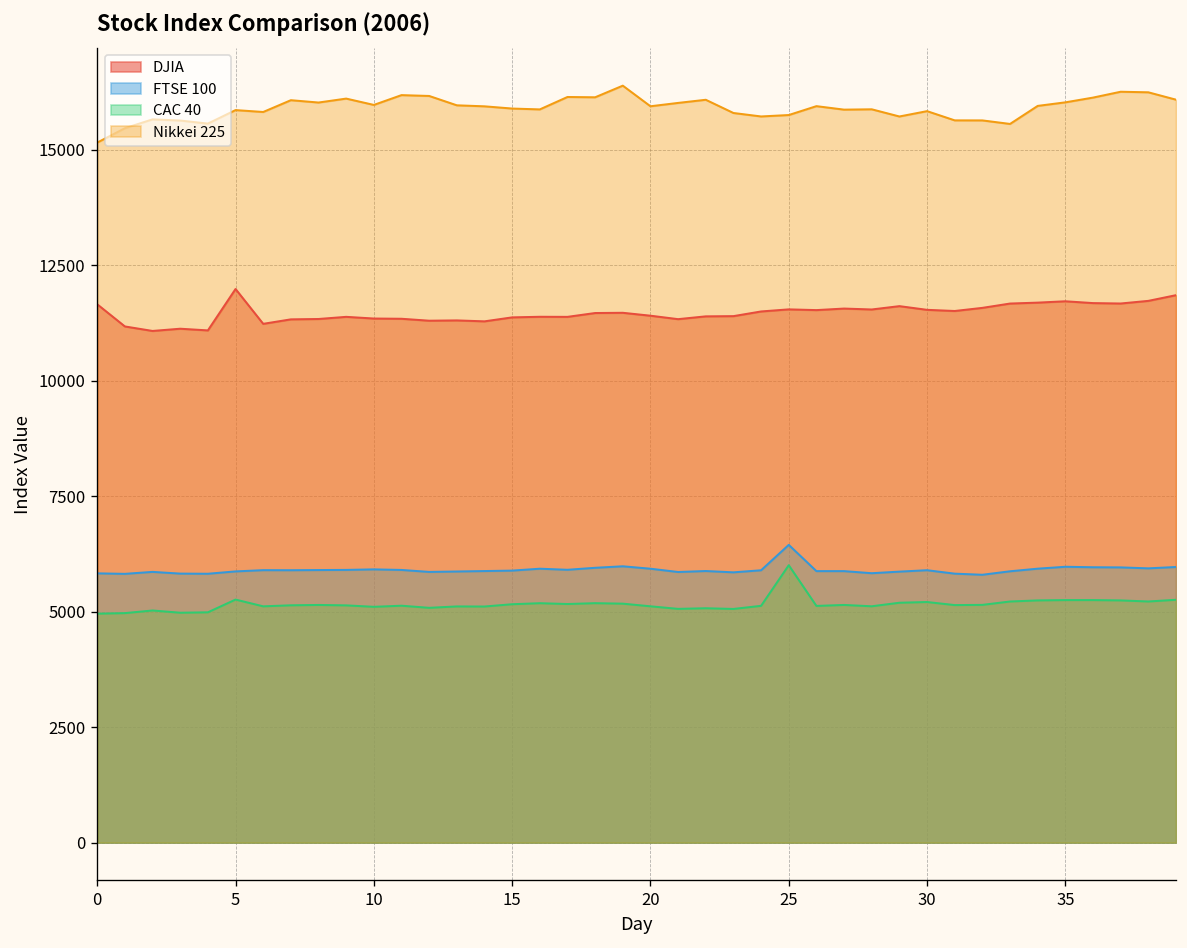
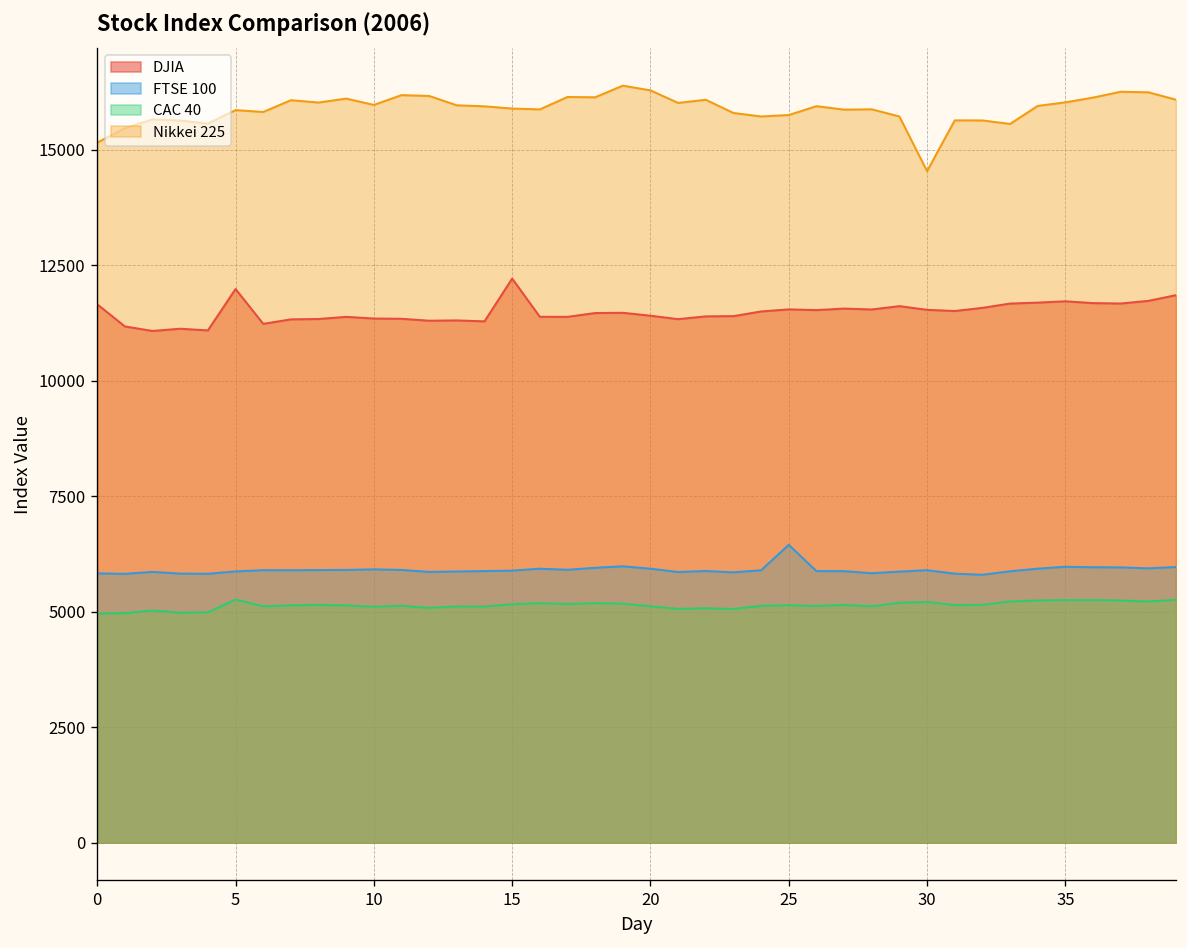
  {
    "DJIA": {
      "0": 11700,
      "5": 12000,
      "10": 11300,
-     "15": 11400,
+     "15": 12200,
      "20": 11400,
      "25": 11500,
      "30": 11500,
      "35": 11700
    },
    "FTSE 100": {
      "0": 5800,
      "5": 5900,
      "10": 5900,
      "15": 5900,
      "20": 5900,
      "25": 6400,
      "30": 5900,
      "35": 6000
    },
    "CAC 40": {
      "0": 5000,
      "5": 5300,
      "10": 5100,
      "15": 5200,
      "20": 5100,
-     "25": 6000,
+     "25": 5100,
      "30": 5200,
      "35": 5300
    },
    "Nikkei 225": {
      "0": 15200,
      "5": 15900,
      "10": 16000,
      "15": 15900,
-     "20": 15900,
+     "20": 16300,
      "25": 15800,
-     "30": 15800,
+     "30": 14500,
      "35": 16000
    }
  }
